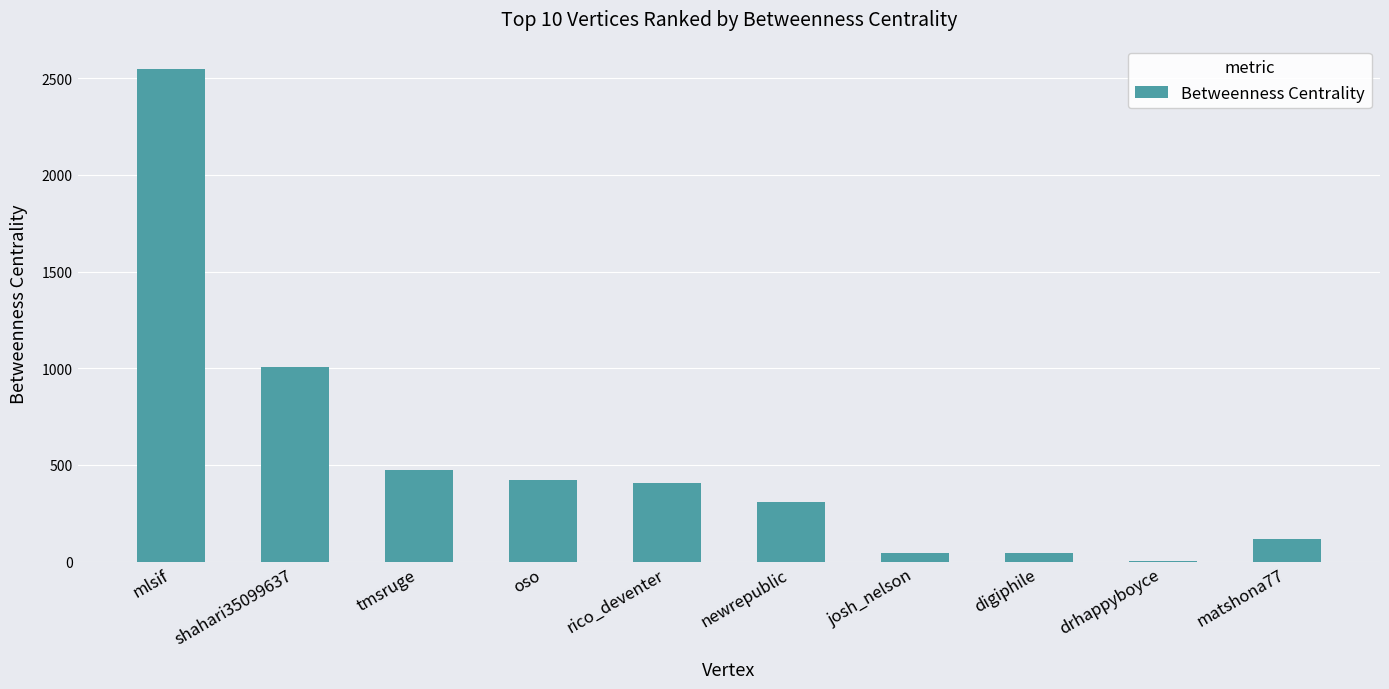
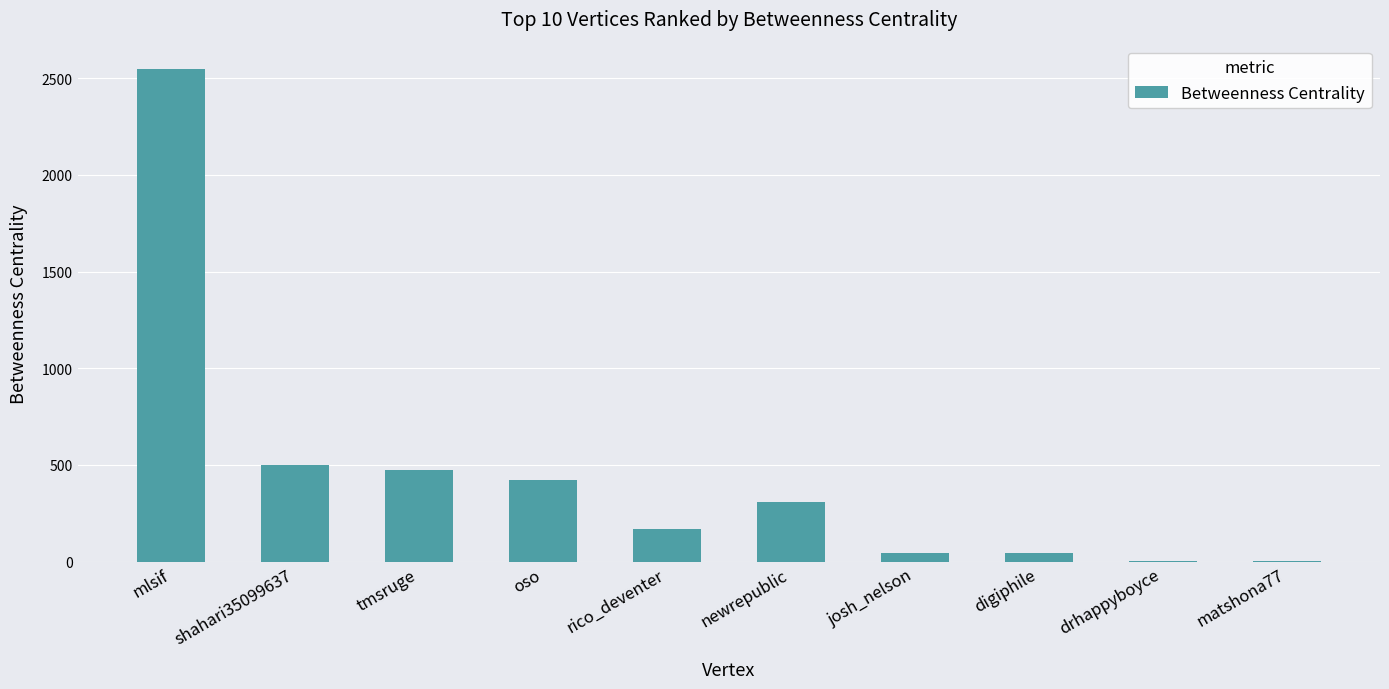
  {
    "mlsif": 2550,
-   "shahari35099637": 1010,
+   "shahari35099637": 500,
    "tmsruge": 470,
    "oso": 420,
-   "rico_deventer": 400,
+   "rico_deventer": 170,
    "newrepublic": 310,
    "josh_nelson": 40,
    "digiphile": 40,
-   "matshona77": 120
+   "matshona77": 0
  }
